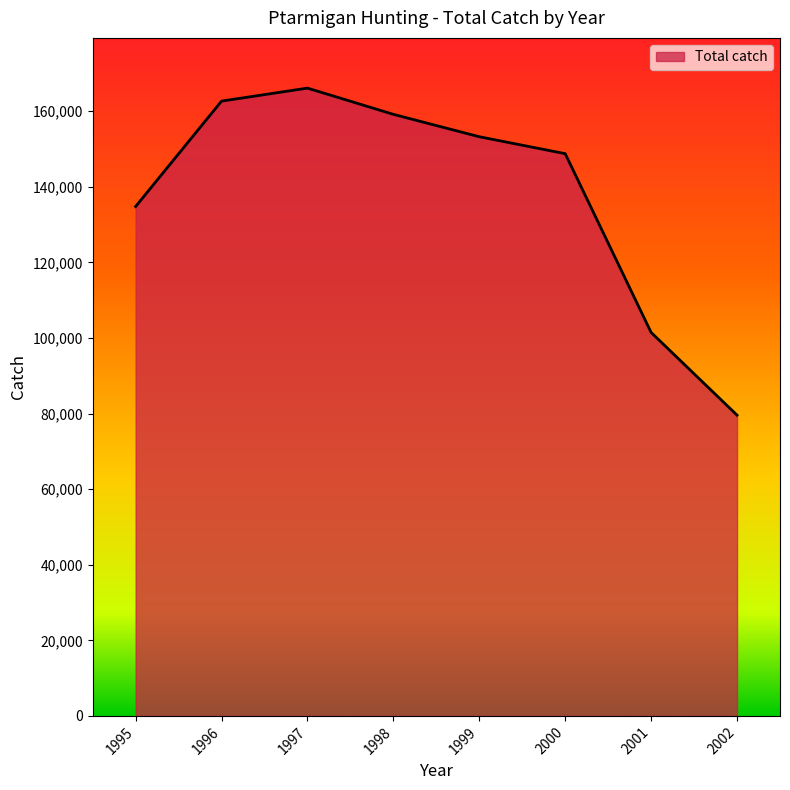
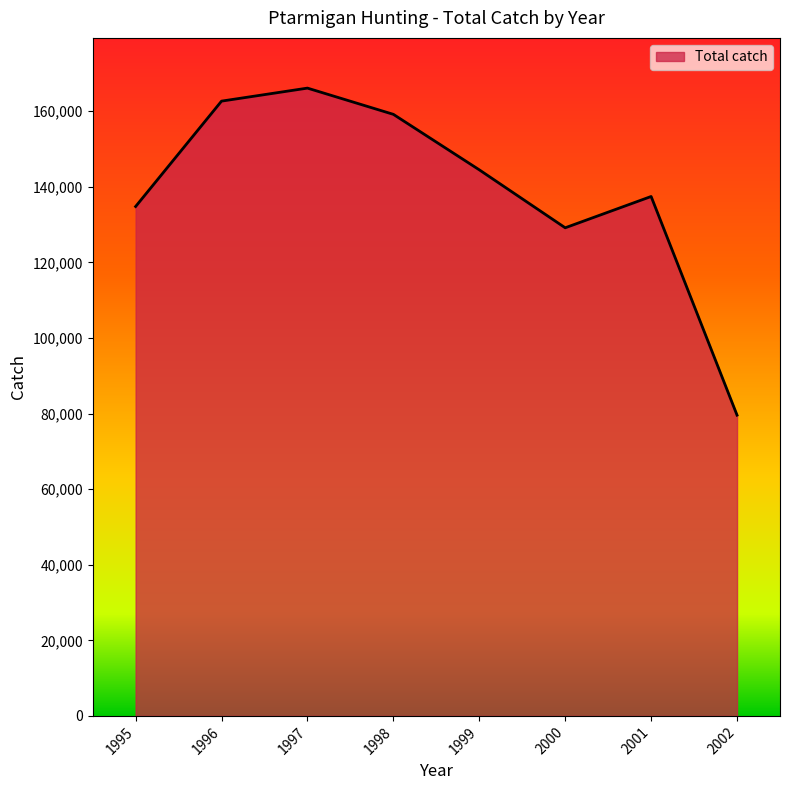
  {
    "1995": "135,000",
    "1996": "163,000",
    "1997": "166,000",
    "1998": "159,000",
-   "1999": "153,000",
-   "2000": "149,000",
-   "2001": "101,000",
+   "1999": "145,000",
+   "2000": "129,000",
+   "2001": "137,000",
    "2002": "80,000"
  }
